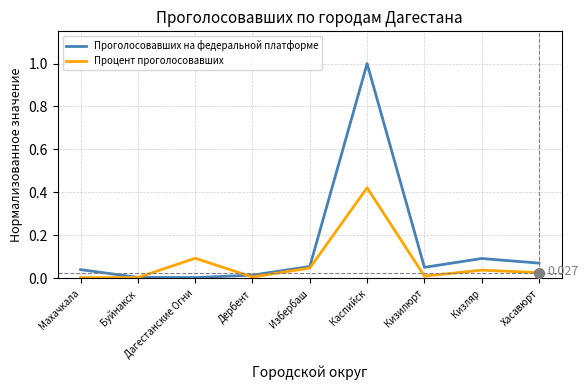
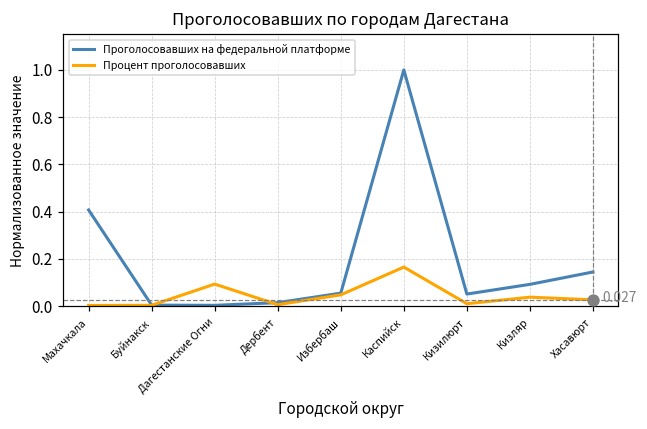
  {
    "Проголосовавших на федеральной платформе": {
-     "Махачкала": 0.04,
+     "Махачкала": 0.41,
      "Дагестанские Огни": 0.00,
      "Каспийск": 1.00,
      "Кизилюрт": 0.05,
      "Кизляр": 0.09,
-     "Хасавюрт": 0.07
+     "Хасавюрт": 0.14
    },
    "Процент проголосовавших": {
      "Махачкала": 0.00,
      "Дагестанские Огни": 0.09,
-     "Каспийск": 0.42,
+     "Каспийск": 0.17,
      "Кизилюрт": 0.01,
      "Кизляр": 0.04
    }
  }
